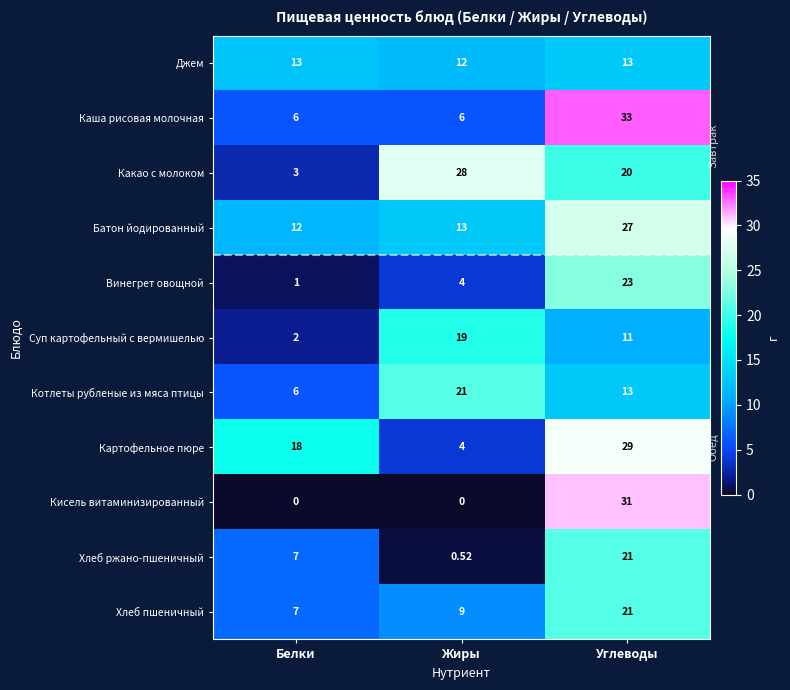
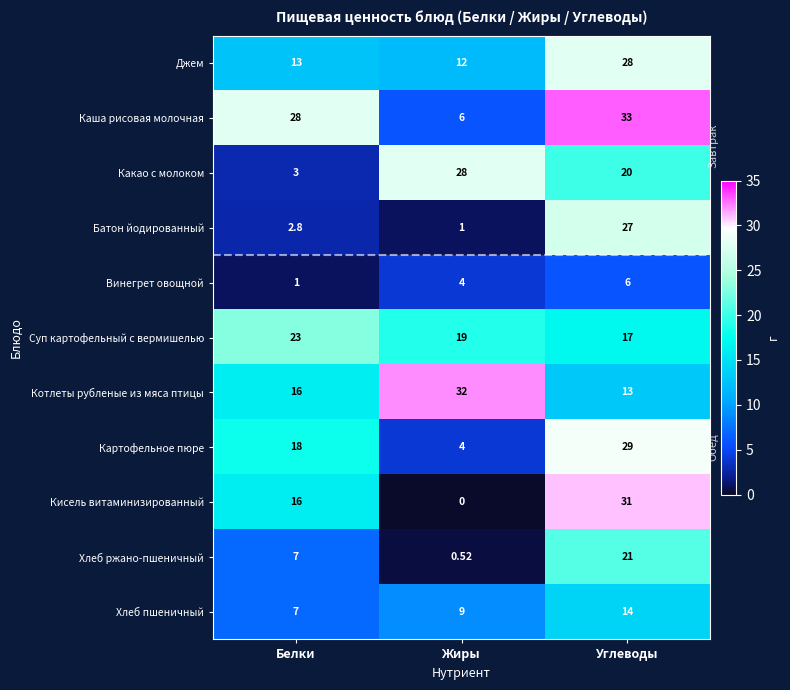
  {
    "Джем": {
      "Белки": 13,
      "Жиры": 12,
-     "Углеводы": 13
+     "Углеводы": 28
    },
    "Каша рисовая молочная": {
-     "Белки": 6,
+     "Белки": 28,
      "Жиры": 6,
      "Углеводы": 33
    },
    "Какао с молоком": {
      "Белки": 3,
      "Жиры": 28,
      "Углеводы": 20
    },
    "Батон йодированный": {
-     "Белки": 12,
-     "Жиры": 13,
+     "Белки": 2.8,
+     "Жиры": 1,
      "Углеводы": 27
    },
    "Винегрет овощной": {
      "Белки": 1,
      "Жиры": 4,
-     "Углеводы": 23
+     "Углеводы": 6
    },
    "Суп картофельный с вермишелью": {
-     "Белки": 2,
+     "Белки": 23,
      "Жиры": 19,
-     "Углеводы": 11
+     "Углеводы": 17
    },
    "Котлеты рубленые из мяса птицы": {
-     "Белки": 6,
-     "Жиры": 21,
+     "Белки": 16,
+     "Жиры": 32,
      "Углеводы": 13
    },
    "Картофельное пюре": {
      "Белки": 18,
      "Жиры": 4,
      "Углеводы": 29
    },
    "Кисель витаминизированный": {
-     "Белки": 0,
+     "Белки": 16,
      "Жиры": 0,
      "Углеводы": 31
    },
    "Хлеб ржано-пшеничный": {
      "Белки": 7,
      "Жиры": 0.52,
      "Углеводы": 21
    },
    "Хлеб пшеничный": {
      "Белки": 7,
      "Жиры": 9,
-     "Углеводы": 21
+     "Углеводы": 14
    }
  }
